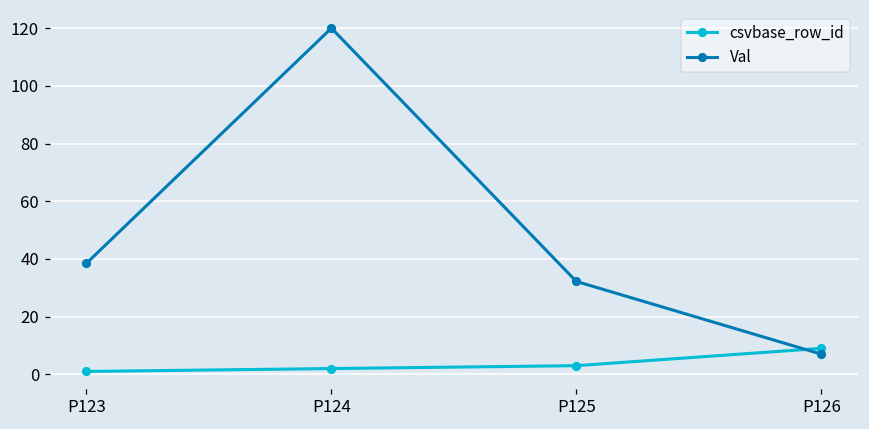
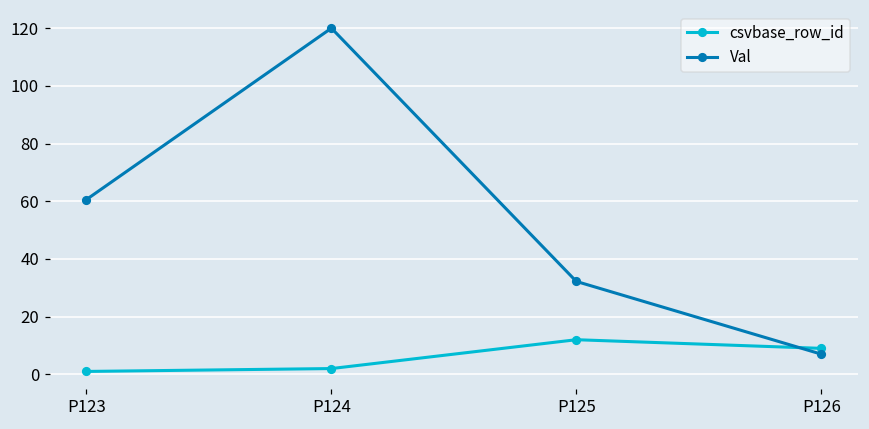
  {
    "csvbase_row_id": {
      "P123": 1,
      "P124": 2,
-     "P125": 3,
+     "P125": 12,
      "P126": 9
    },
    "Val": {
-     "P123": 39,
+     "P123": 61,
      "P124": 120,
      "P125": 32,
      "P126": 7
    }
  }
